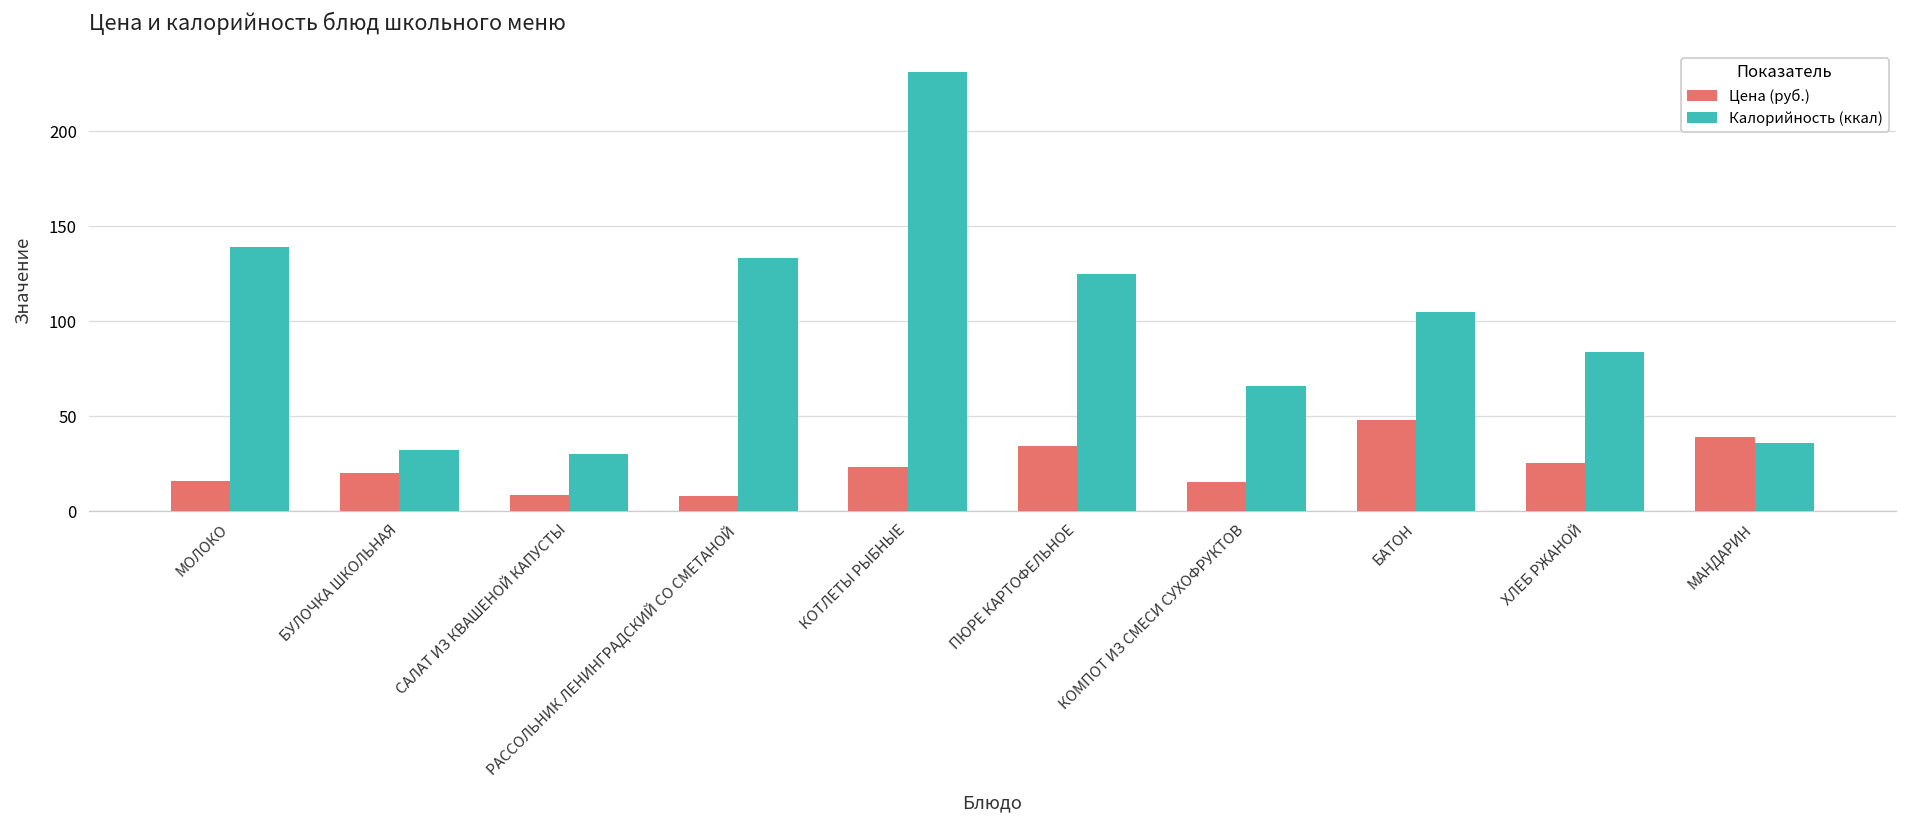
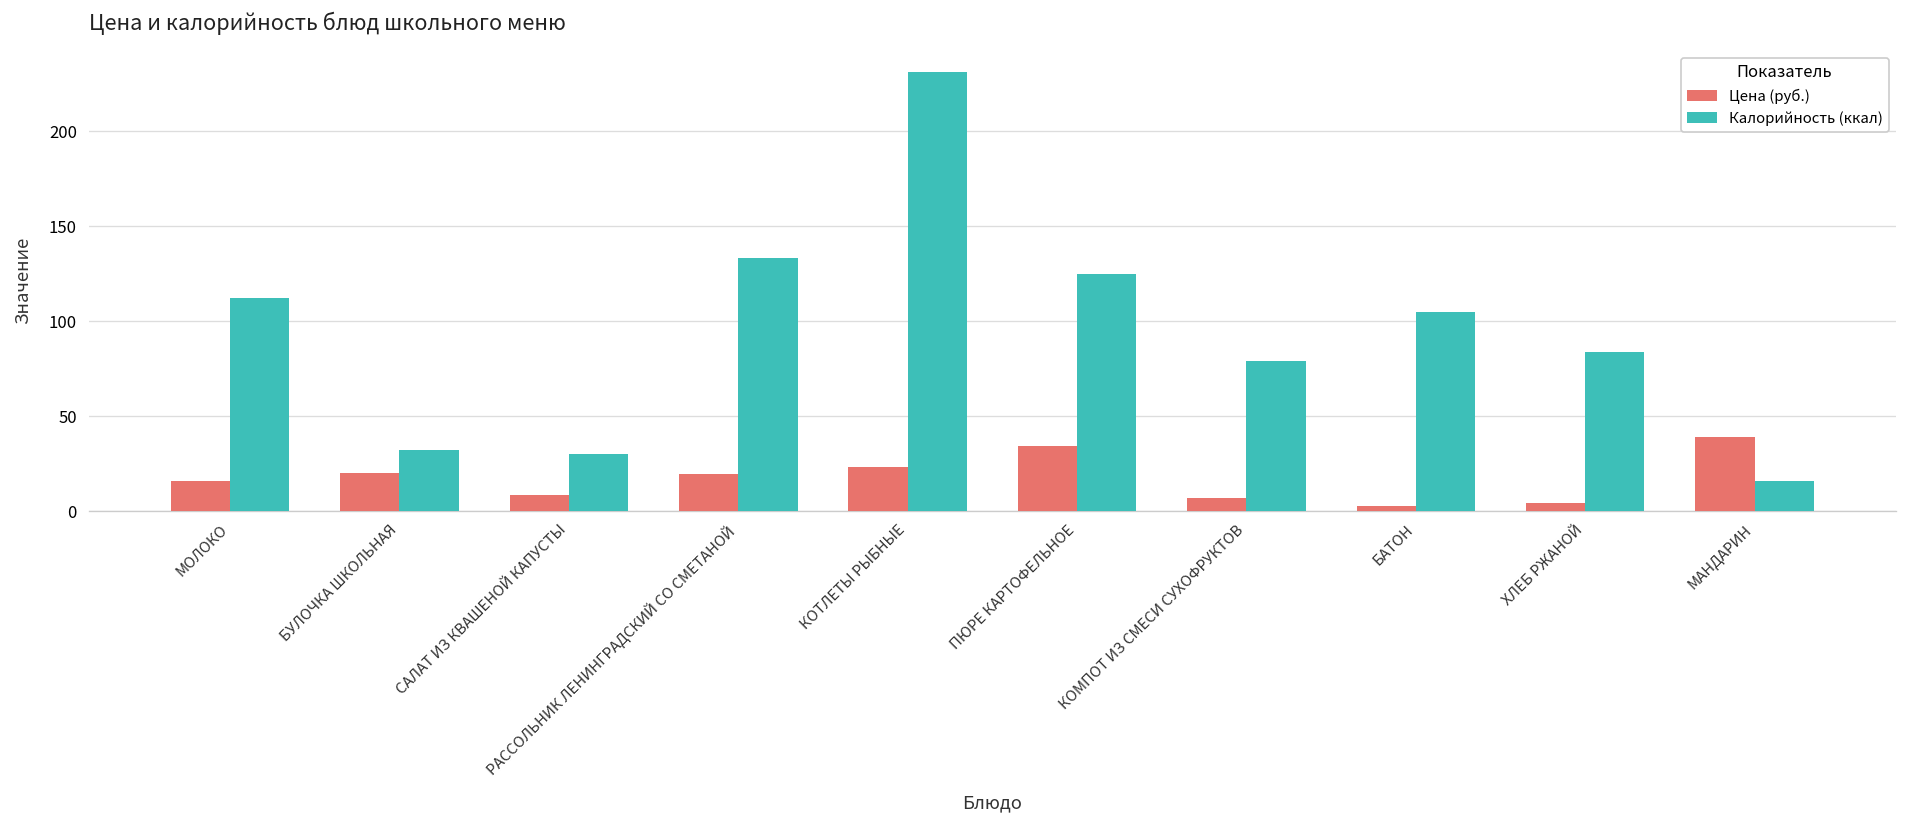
  {
    "Цена (руб.)": {
      "МОЛОКО": 16,
      "БУЛОЧКА ШКОЛЬНАЯ": 20,
      "САЛАТ ИЗ КВАШЕНОЙ КАПУСТЫ": 9,
-     "РАССОЛЬНИК ЛЕНИНГРАДСКИЙ СО СМЕТАНОЙ": 8,
+     "РАССОЛЬНИК ЛЕНИНГРАДСКИЙ СО СМЕТАНОЙ": 20,
      "КОТЛЕТЫ РЫБНЫЕ": 23,
      "ПЮРЕ КАРТОФЕЛЬНОЕ": 34,
-     "КОМПОТ ИЗ СМЕСИ СУХОФРУКТОВ": 15,
-     "БАТОН": 48,
-     "ХЛЕБ РЖАНОЙ": 25,
+     "КОМПОТ ИЗ СМЕСИ СУХОФРУКТОВ": 7,
+     "БАТОН": 2,
+     "ХЛЕБ РЖАНОЙ": 4,
      "МАНДАРИН": 39
    },
    "Калорийность (ккал)": {
-     "МОЛОКО": 139,
+     "МОЛОКО": 112,
      "БУЛОЧКА ШКОЛЬНАЯ": 32,
      "САЛАТ ИЗ КВАШЕНОЙ КАПУСТЫ": 30,
      "РАССОЛЬНИК ЛЕНИНГРАДСКИЙ СО СМЕТАНОЙ": 133,
      "КОТЛЕТЫ РЫБНЫЕ": 231,
      "ПЮРЕ КАРТОФЕЛЬНОЕ": 125,
-     "КОМПОТ ИЗ СМЕСИ СУХОФРУКТОВ": 66,
+     "КОМПОТ ИЗ СМЕСИ СУХОФРУКТОВ": 79,
      "БАТОН": 105,
      "ХЛЕБ РЖАНОЙ": 84,
-     "МАНДАРИН": 36
+     "МАНДАРИН": 16
    }
  }
